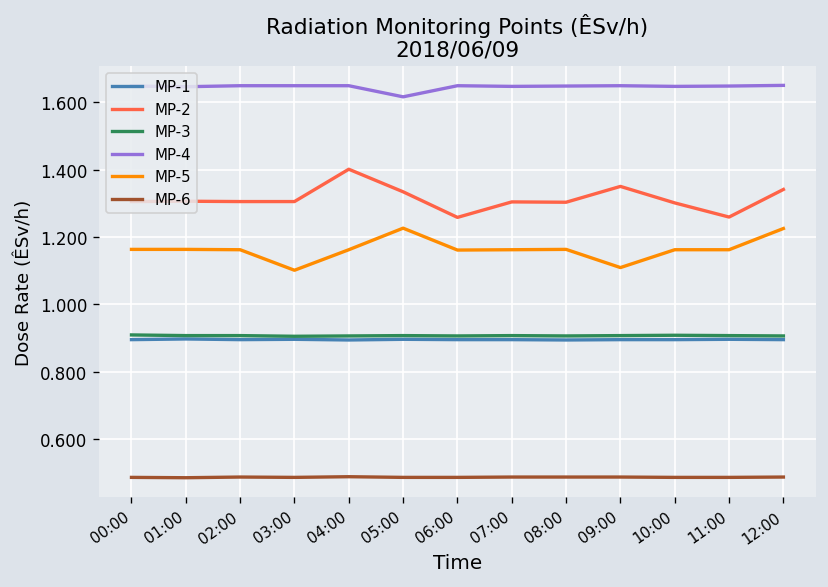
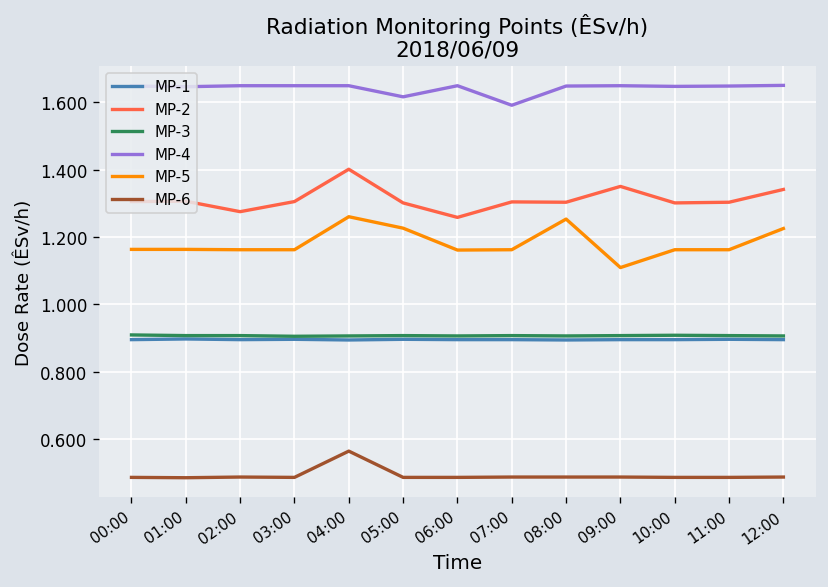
  {
    "MP-1": {
      "00:00": 0.90,
      "01:00": 0.90,
      "02:00": 0.90,
      "04:00": 0.89,
      "05:00": 0.90,
      "06:00": 0.90,
      "07:00": 0.90,
      "08:00": 0.89,
      "09:00": 0.90,
      "10:00": 0.90,
      "11:00": 0.90,
      "12:00": 0.90
    },
    "MP-2": {
-     "02:00": 1.31,
+     "02:00": 1.28,
      "03:00": 1.31,
      "04:00": 1.40,
-     "05:00": 1.33,
+     "05:00": 1.30,
      "06:00": 1.26,
      "07:00": 1.30,
      "08:00": 1.30,
      "09:00": 1.35,
      "10:00": 1.30,
-     "11:00": 1.26,
+     "11:00": 1.30,
      "12:00": 1.34
    },
    "MP-3": {
      "00:00": 0.91,
      "01:00": 0.91,
      "02:00": 0.91,
      "04:00": 0.91,
      "05:00": 0.91,
      "06:00": 0.91,
      "07:00": 0.91,
      "08:00": 0.91,
      "09:00": 0.91,
      "10:00": 0.91,
      "11:00": 0.91,
      "12:00": 0.91
    },
    "MP-4": {
      "02:00": 1.65,
      "03:00": 1.65,
      "04:00": 1.65,
      "05:00": 1.62,
      "06:00": 1.65,
-     "07:00": 1.65,
+     "07:00": 1.59,
      "08:00": 1.65,
      "09:00": 1.65,
      "10:00": 1.65,
      "11:00": 1.65,
      "12:00": 1.65
    },
    "MP-5": {
      "00:00": 1.16,
      "01:00": 1.16,
      "02:00": 1.16,
-     "03:00": 1.10,
-     "04:00": 1.16,
+     "03:00": 1.16,
+     "04:00": 1.26,
      "05:00": 1.23,
      "06:00": 1.16,
      "07:00": 1.16,
-     "08:00": 1.16,
+     "08:00": 1.25,
      "09:00": 1.11,
      "10:00": 1.16,
      "11:00": 1.16,
      "12:00": 1.23
    },
    "MP-6": {
      "00:00": 0.49,
      "01:00": 0.49,
      "02:00": 0.49,
      "03:00": 0.49,
-     "04:00": 0.49,
+     "04:00": 0.56,
      "05:00": 0.49,
      "06:00": 0.49,
      "07:00": 0.49,
      "08:00": 0.49,
      "09:00": 0.49,
      "10:00": 0.49,
      "11:00": 0.49,
      "12:00": 0.49
    }
  }
